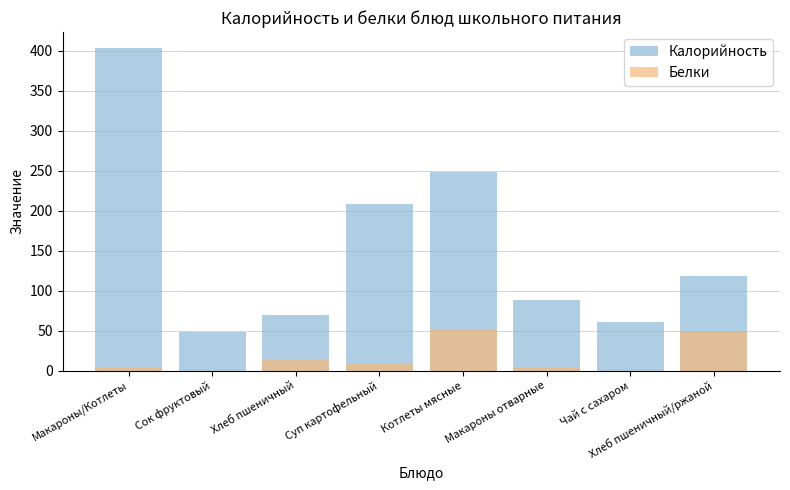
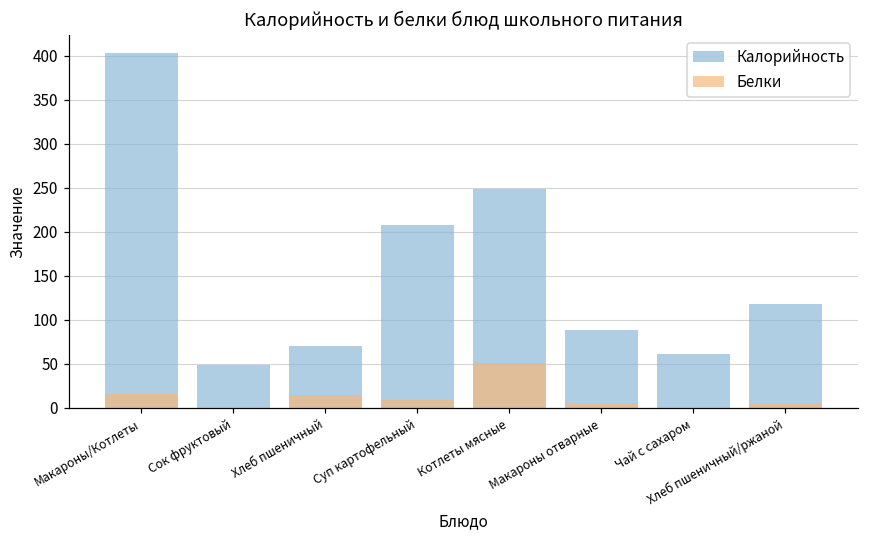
  {
    "Калорийность": {
      "Макароны/Котлеты": 400,
      "Сок фруктовый": 50,
      "Хлеб пшеничный": 70,
      "Суп картофельный": 210,
      "Котлеты мясные": 250,
      "Макароны отварные": 90,
      "Чай с сахаром": 60,
      "Хлеб пшеничный/ржаной": 120
    },
    "Белки": {
-     "Макароны/Котлеты": 10,
+     "Макароны/Котлеты": 20,
      "Сок фруктовый": 0,
      "Чай с сахаром": 0,
-     "Хлеб пшеничный/ржаной": 50
+     "Хлеб пшеничный/ржаной": 10
    }
  }
